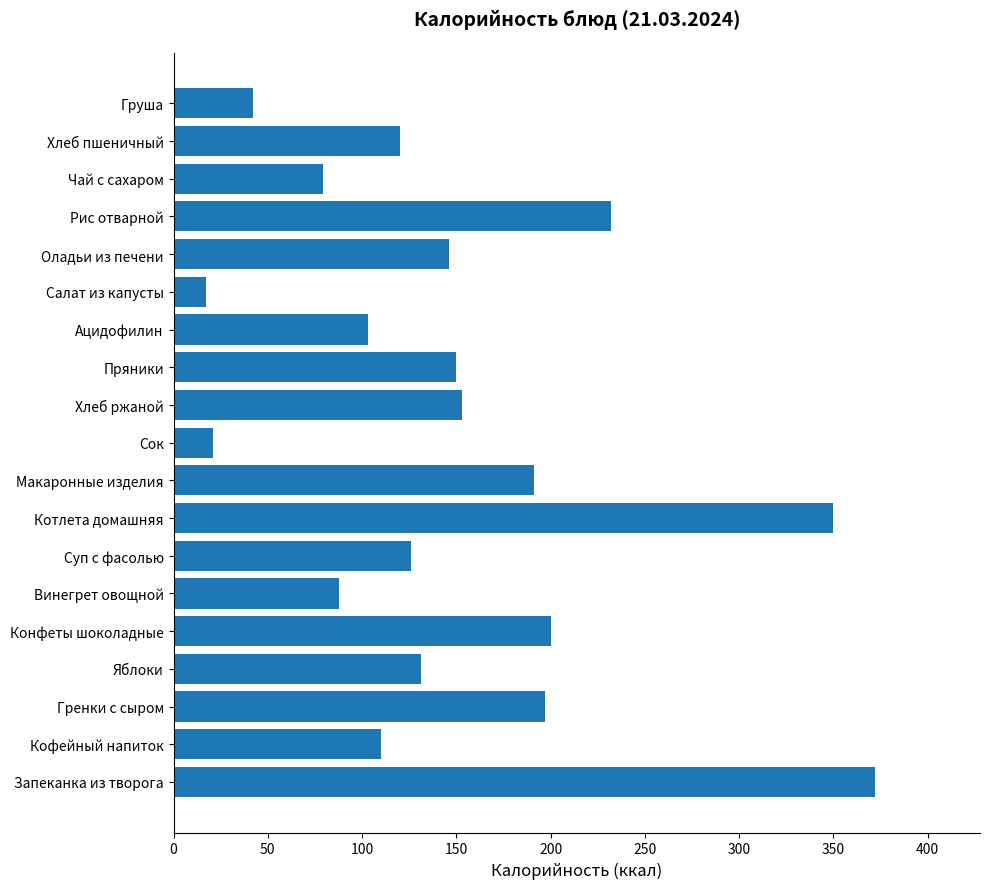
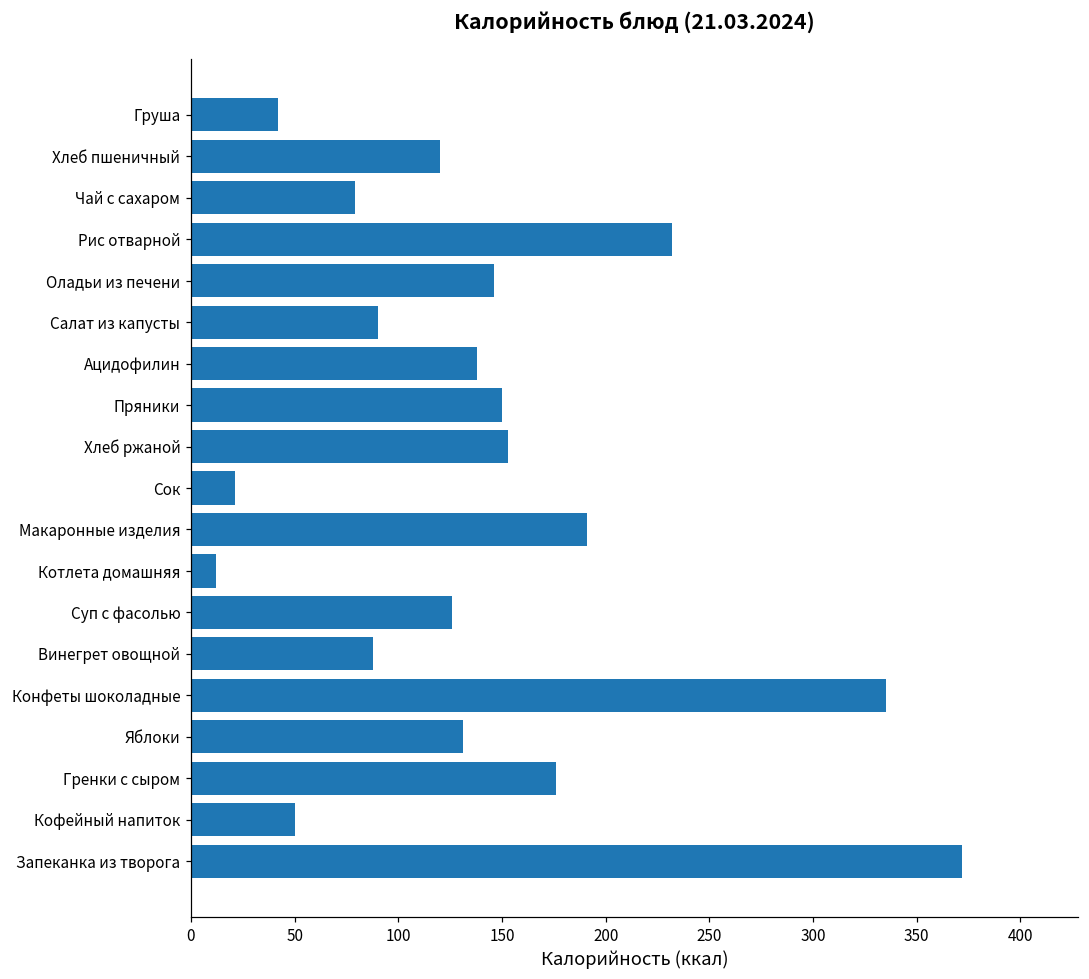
  {
    "Груша": 42,
    "Хлеб пшеничный": 120,
    "Чай с сахаром": 79,
    "Рис отварной": 232,
    "Оладьи из печени": 146,
-   "Салат из капусты": 17,
-   "Ацидофилин": 103,
+   "Салат из капусты": 90,
+   "Ацидофилин": 138,
    "Пряники": 150,
    "Хлеб ржаной": 153,
    "Сок": 21,
    "Макаронные изделия": 191,
-   "Котлета домашняя": 350,
+   "Котлета домашняя": 12,
    "Суп с фасолью": 126,
    "Винегрет овощной": 88,
-   "Конфеты шоколадные": 200,
+   "Конфеты шоколадные": 335,
    "Яблоки": 131,
-   "Гренки с сыром": 197,
-   "Кофейный напиток": 110,
+   "Гренки с сыром": 176,
+   "Кофейный напиток": 50,
    "Запеканка из творога": 372
  }
